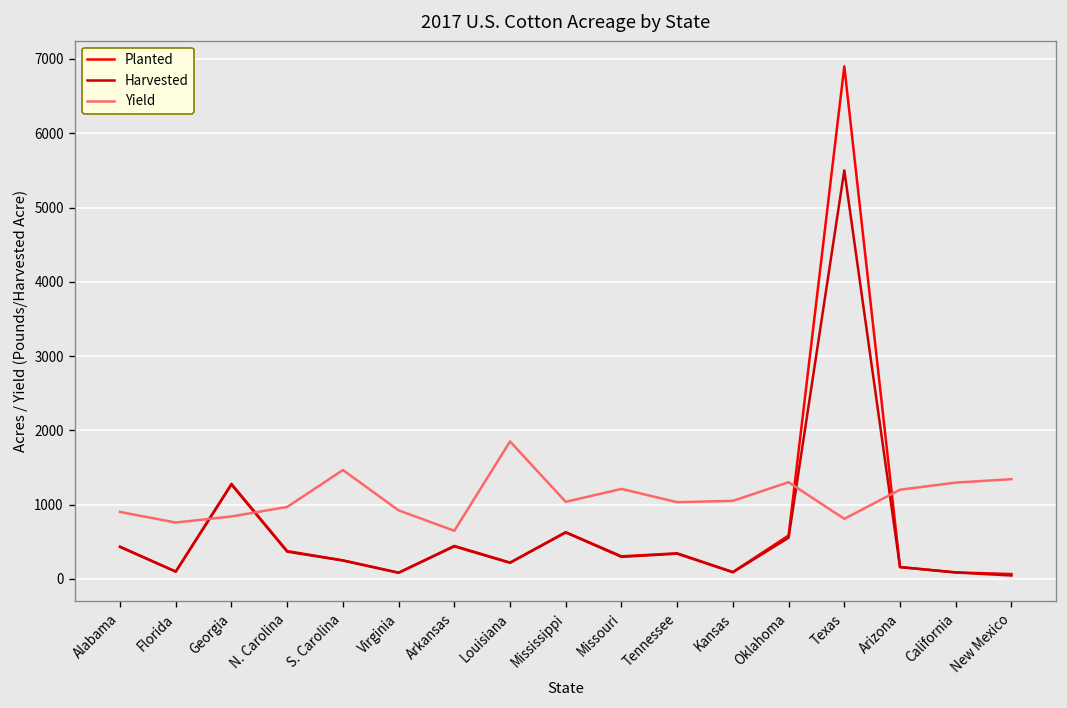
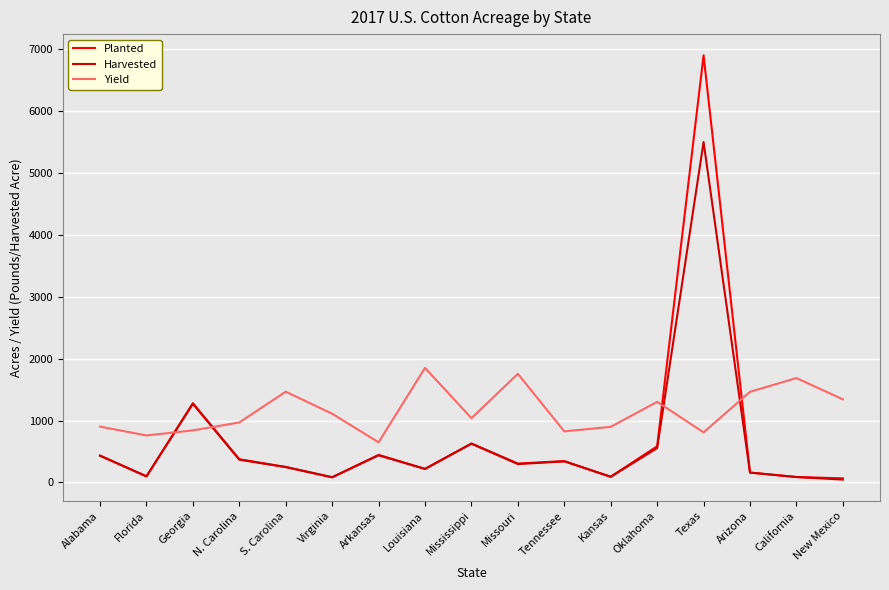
  {
    "Yield": {
      "Alabama": 900,
      "Florida": 800,
      "Georgia": 800,
      "N. Carolina": 1000,
      "S. Carolina": 1500,
-     "Virginia": 900,
+     "Virginia": 1100,
      "Arkansas": 600,
      "Louisiana": 1900,
      "Mississippi": 1000,
-     "Missouri": 1200,
-     "Tennessee": 1000,
-     "Kansas": 1100,
+     "Missouri": 1800,
+     "Tennessee": 800,
+     "Kansas": 900,
      "Oklahoma": 1300,
      "Texas": 800,
-     "Arizona": 1200,
-     "California": 1300,
+     "Arizona": 1500,
+     "California": 1700,
      "New Mexico": 1300
    }
  }
